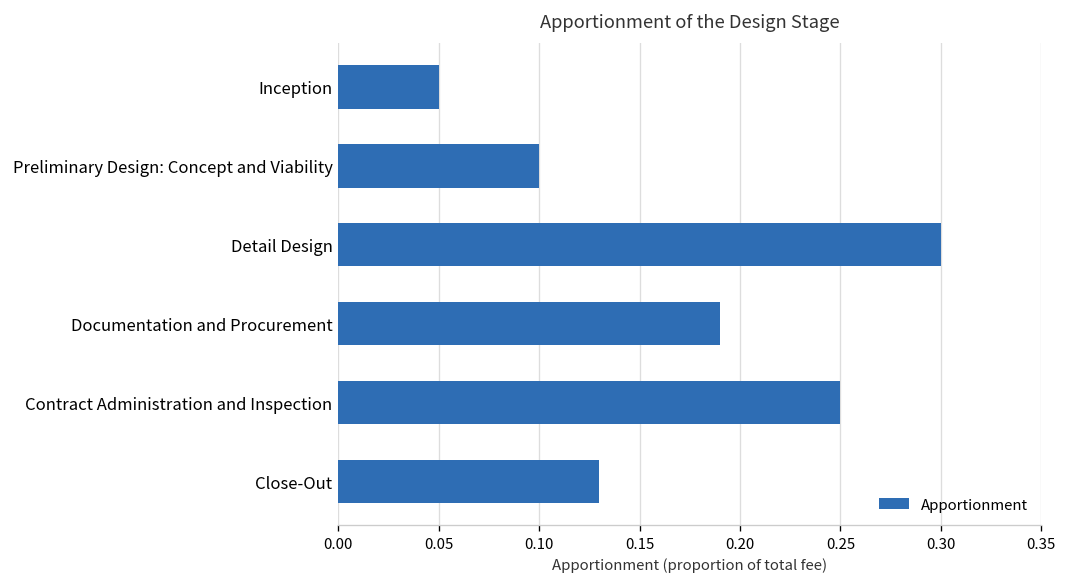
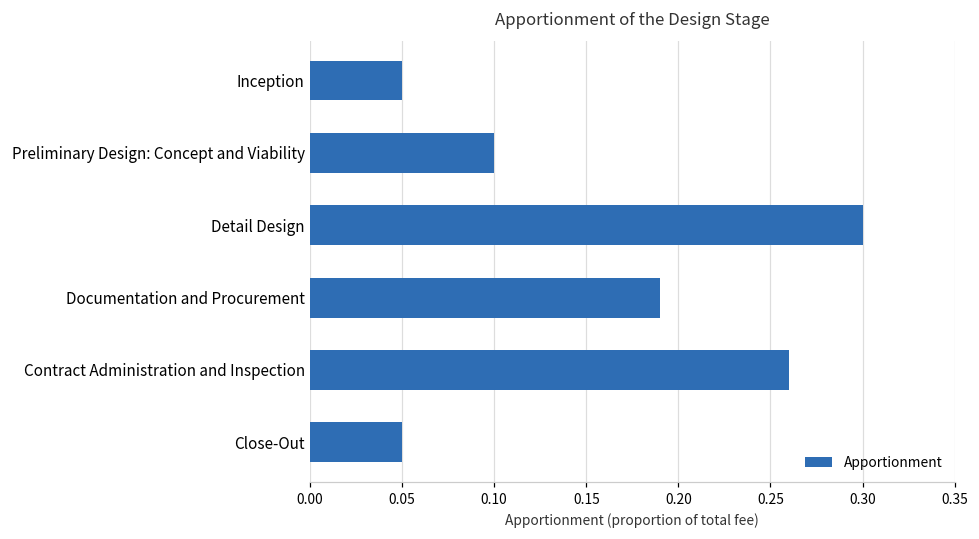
  {
    "Inception": 0.05,
    "Preliminary Design: Concept and Viability": 0.10,
    "Detail Design": 0.30,
    "Documentation and Procurement": 0.19,
-   "Contract Administration and Inspection": 0.25,
-   "Close-Out": 0.13
+   "Contract Administration and Inspection": 0.26,
+   "Close-Out": 0.05
  }
